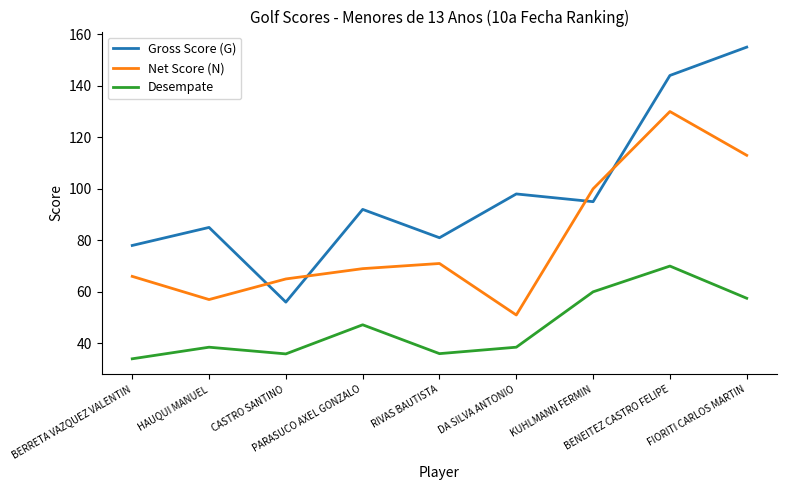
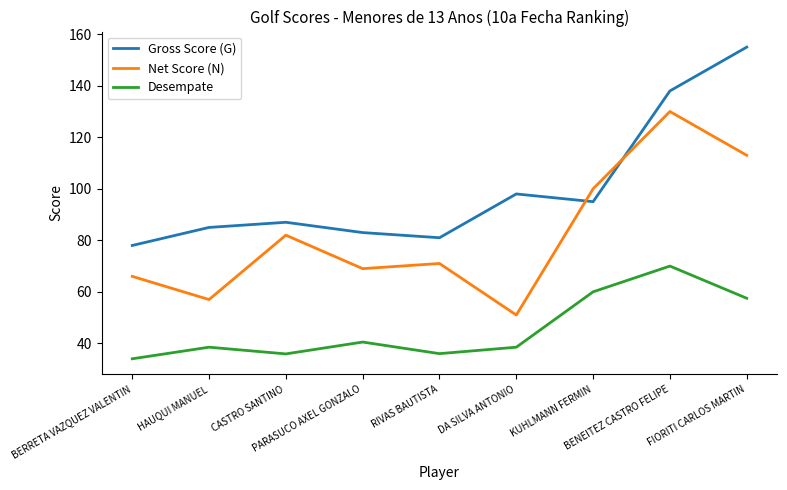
  {
    "Gross Score (G)": {
      "BERRETA VAZQUEZ VALENTIN": 78,
      "HAUQUI MANUEL": 85,
-     "CASTRO SANTINO": 56,
-     "PARASUCO AXEL GONZALO": 92,
+     "CASTRO SANTINO": 87,
+     "PARASUCO AXEL GONZALO": 83,
      "RIVAS BAUTISTA": 81,
      "DA SILVA ANTONIO": 98,
      "KUHLMANN FERMIN": 95,
-     "BENEITEZ CASTRO FELIPE": 144,
+     "BENEITEZ CASTRO FELIPE": 138,
      "FIORITI CARLOS MARTIN": 155
    },
    "Net Score (N)": {
      "BERRETA VAZQUEZ VALENTIN": 66,
      "HAUQUI MANUEL": 57,
-     "CASTRO SANTINO": 65,
+     "CASTRO SANTINO": 82,
      "PARASUCO AXEL GONZALO": 69,
      "RIVAS BAUTISTA": 71,
      "DA SILVA ANTONIO": 51,
      "KUHLMANN FERMIN": 100,
      "BENEITEZ CASTRO FELIPE": 130,
      "FIORITI CARLOS MARTIN": 113
    },
    "Desempate": {
      "BERRETA VAZQUEZ VALENTIN": 34,
      "HAUQUI MANUEL": 39,
      "CASTRO SANTINO": 36,
-     "PARASUCO AXEL GONZALO": 47,
+     "PARASUCO AXEL GONZALO": 41,
      "RIVAS BAUTISTA": 36,
      "DA SILVA ANTONIO": 39,
      "KUHLMANN FERMIN": 60,
      "BENEITEZ CASTRO FELIPE": 70,
      "FIORITI CARLOS MARTIN": 58
    }
  }
